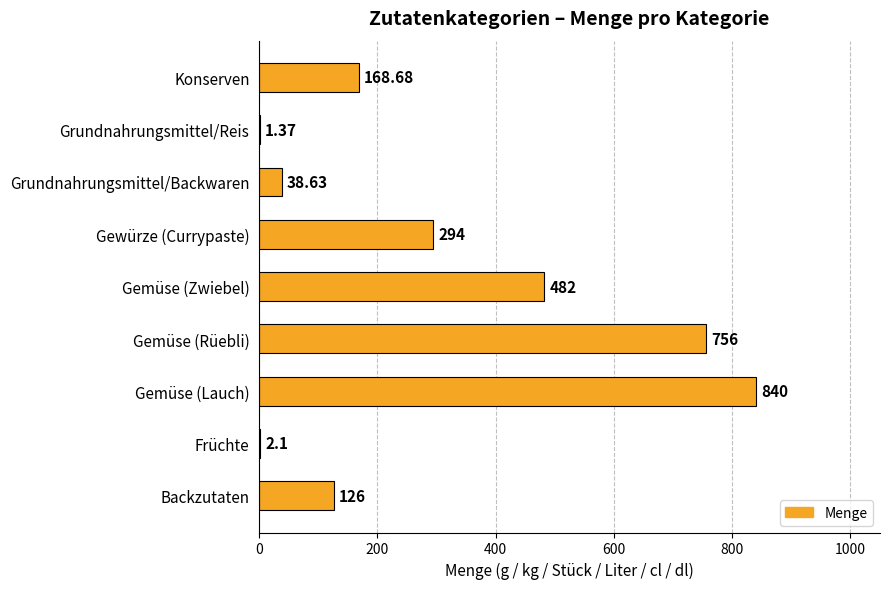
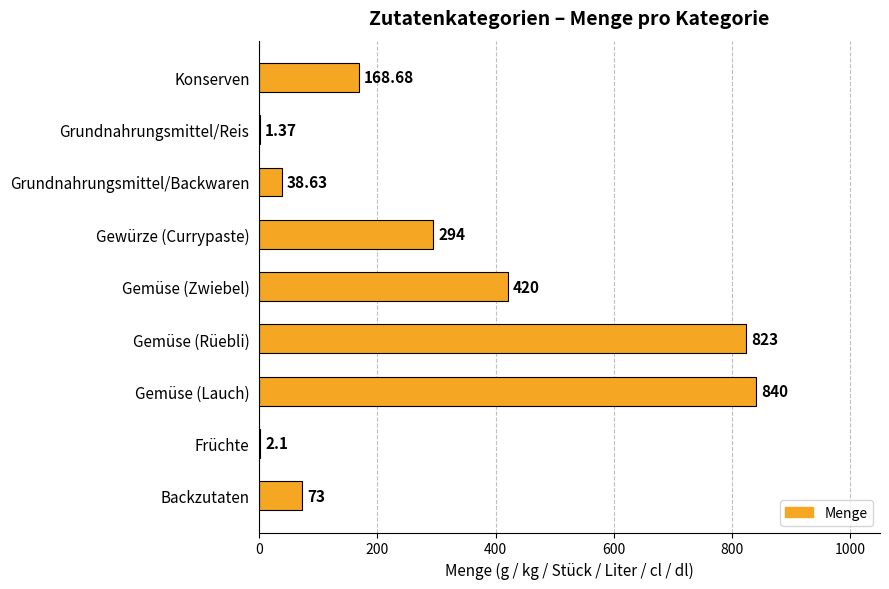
  {
    "Konserven": 168.68,
    "Grundnahrungsmittel/Reis": 1.37,
    "Grundnahrungsmittel/Backwaren": 38.63,
    "Gewürze (Currypaste)": 294,
-   "Gemüse (Zwiebel)": 482,
-   "Gemüse (Rüebli)": 756,
+   "Gemüse (Zwiebel)": 420,
+   "Gemüse (Rüebli)": 823,
    "Gemüse (Lauch)": 840,
    "Früchte": 2.1,
-   "Backzutaten": 126
+   "Backzutaten": 73
  }
